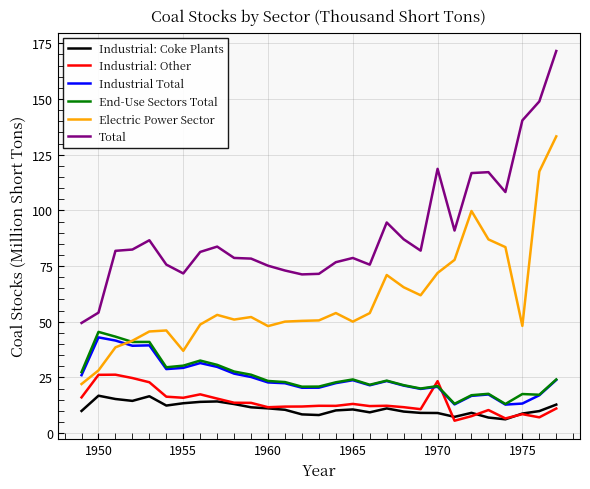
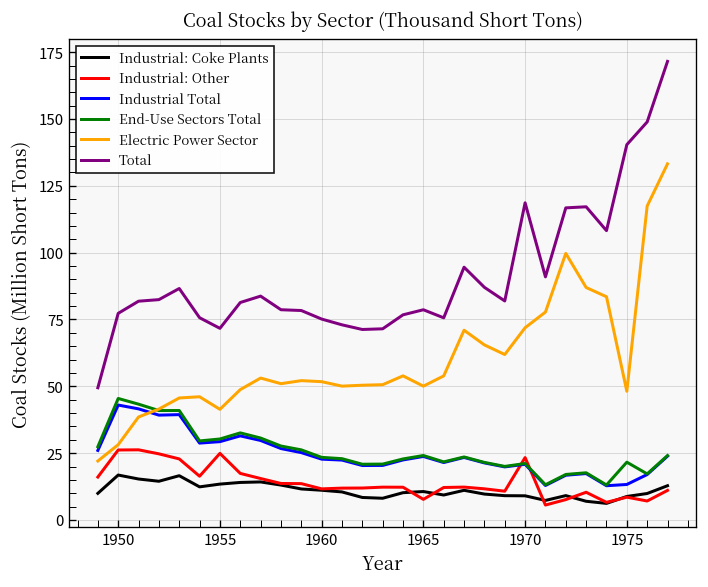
  {
    "Industrial: Coke Plants": {
      "1950": 17,
      "1955": 13,
      "1965": 11,
      "1970": 9
    },
    "Industrial: Other": {
      "1950": 26,
-     "1955": 16,
-     "1965": 13,
+     "1955": 25,
+     "1965": 8,
      "1970": 23
    },
    "Industrial Total": {
      "1950": 43,
      "1975": 13
    },
    "End-Use Sectors Total": {
      "1950": 45,
-     "1975": 18
+     "1975": 22
    },
    "Electric Power Sector": {
      "1950": 28,
-     "1955": 37,
-     "1960": 48,
+     "1955": 41,
+     "1960": 52,
      "1965": 50,
      "1970": 72,
      "1975": 48
    },
    "Total": {
-     "1950": 54,
+     "1950": 77,
      "1955": 72,
      "1960": 75,
      "1965": 79,
      "1970": 119,
      "1975": 140
    }
  }
